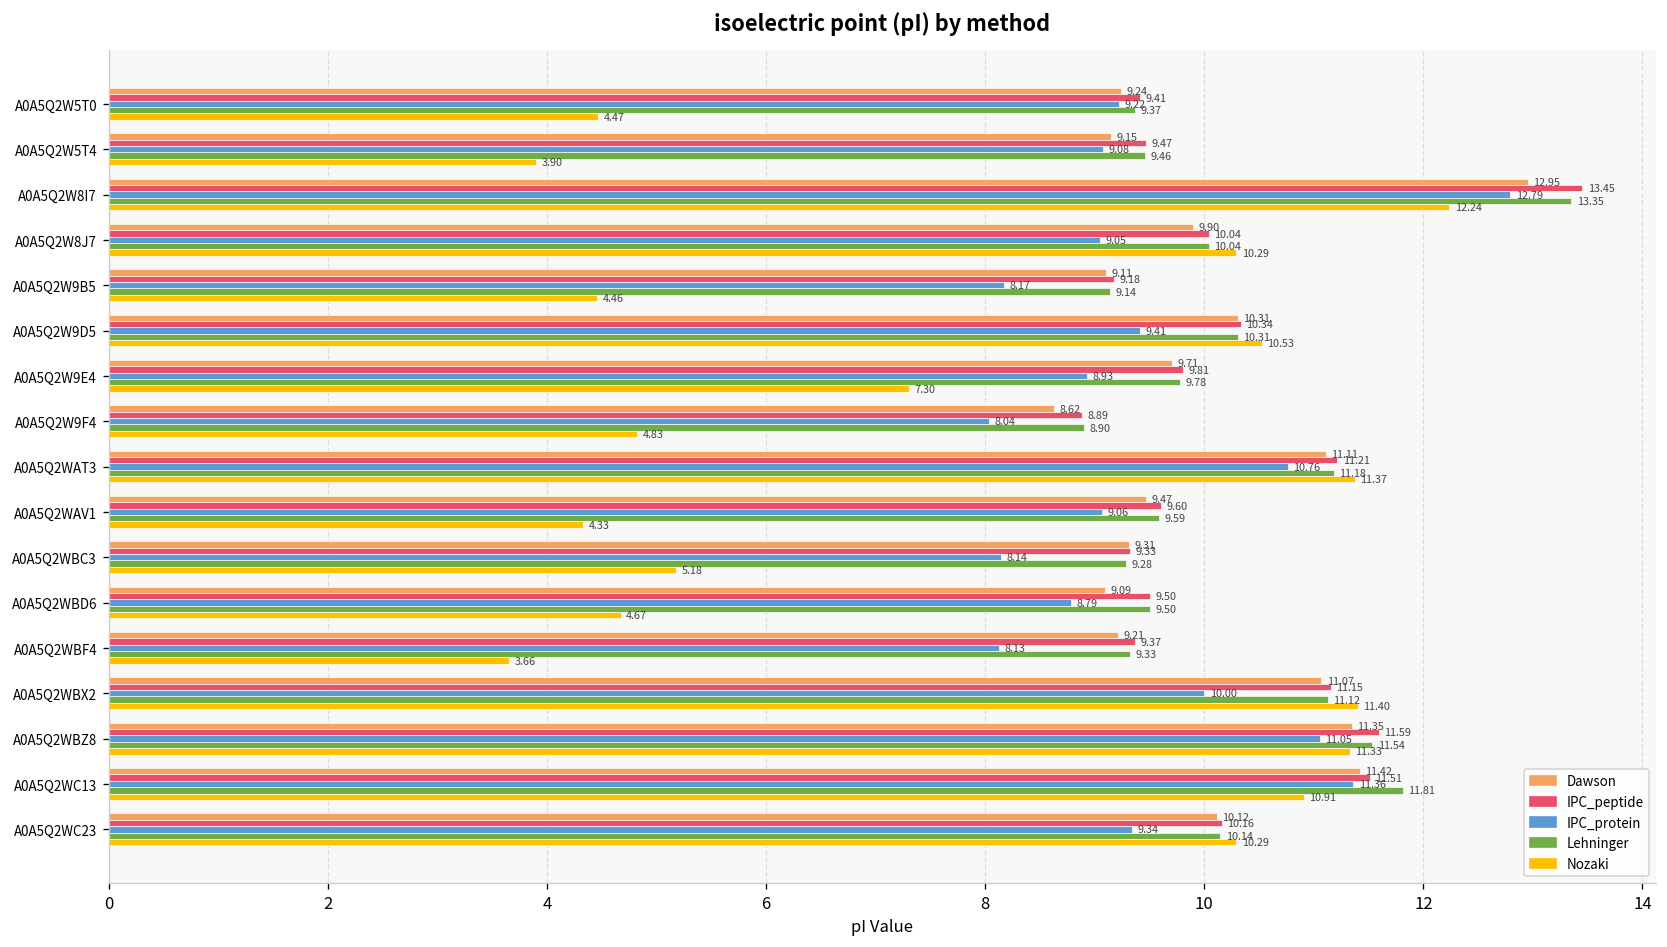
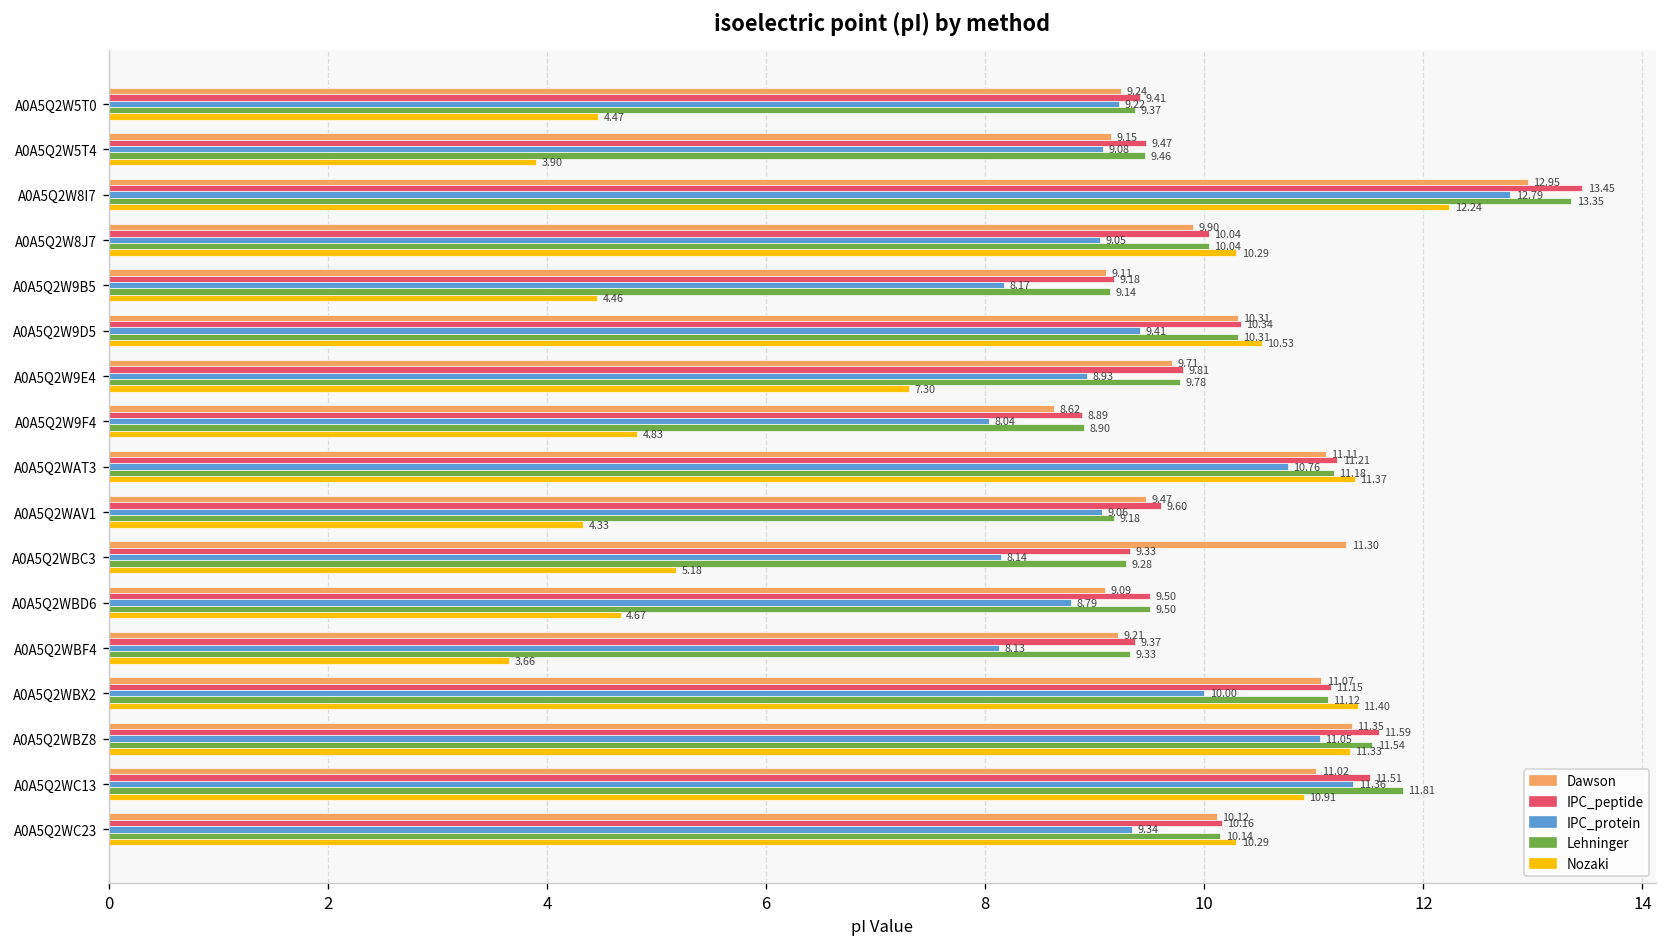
  {
    "Dawson": {
      "A0A5Q2W5T0": 9.24,
      "A0A5Q2W5T4": 9.15,
      "A0A5Q2W8I7": 12.95,
      "A0A5Q2W8J7": 9.90,
      "A0A5Q2W9F4": 8.62,
      "A0A5Q2WAV1": 9.47,
-     "A0A5Q2WBC3": 9.31,
+     "A0A5Q2WBC3": 11.30,
      "A0A5Q2WBD6": 9.09,
      "A0A5Q2WBF4": 9.21,
      "A0A5Q2WBZ8": 11.35,
-     "A0A5Q2WC13": 11.42
+     "A0A5Q2WC13": 11.02
    },
    "IPC_peptide": {
      "A0A5Q2W5T0": 9.41,
      "A0A5Q2W5T4": 9.47,
      "A0A5Q2W8I7": 13.45,
      "A0A5Q2W8J7": 10.04,
      "A0A5Q2W9F4": 8.89,
      "A0A5Q2WAV1": 9.60,
      "A0A5Q2WBC3": 9.33,
      "A0A5Q2WBD6": 9.50,
      "A0A5Q2WBF4": 9.37,
      "A0A5Q2WBZ8": 11.59
    },
    "IPC_protein": {
      "A0A5Q2W5T0": 9.22,
      "A0A5Q2W5T4": 9.08,
      "A0A5Q2W8I7": 12.79,
      "A0A5Q2W8J7": 9.05,
      "A0A5Q2W9B5": 8.17,
      "A0A5Q2W9D5": 9.41,
      "A0A5Q2W9E4": 8.93,
      "A0A5Q2W9F4": 8.04,
      "A0A5Q2WAT3": 10.76,
      "A0A5Q2WBC3": 8.14,
      "A0A5Q2WBD6": 8.79,
      "A0A5Q2WBF4": 8.13,
      "A0A5Q2WBX2": 10.00,
      "A0A5Q2WBZ8": 11.05,
      "A0A5Q2WC23": 9.34
    },
    "Lehninger": {
      "A0A5Q2W5T0": 9.37,
      "A0A5Q2W5T4": 9.46,
      "A0A5Q2W8I7": 13.35,
      "A0A5Q2W8J7": 10.04,
      "A0A5Q2W9B5": 9.14,
      "A0A5Q2W9D5": 10.31,
      "A0A5Q2W9E4": 9.78,
      "A0A5Q2W9F4": 8.90,
      "A0A5Q2WAT3": 11.18,
-     "A0A5Q2WAV1": 9.59,
+     "A0A5Q2WAV1": 9.18,
      "A0A5Q2WBC3": 9.28,
      "A0A5Q2WBD6": 9.50,
      "A0A5Q2WBF4": 9.33,
      "A0A5Q2WBX2": 11.12,
      "A0A5Q2WBZ8": 11.54,
      "A0A5Q2WC13": 11.81
    },
    "Nozaki": {
      "A0A5Q2W5T0": 4.47,
      "A0A5Q2W5T4": 3.90,
      "A0A5Q2W8I7": 12.24,
      "A0A5Q2W8J7": 10.29,
      "A0A5Q2W9B5": 4.46,
      "A0A5Q2W9D5": 10.53,
      "A0A5Q2W9E4": 7.30,
      "A0A5Q2W9F4": 4.83,
      "A0A5Q2WAT3": 11.37,
      "A0A5Q2WAV1": 4.33,
      "A0A5Q2WBC3": 5.18,
      "A0A5Q2WBD6": 4.67,
      "A0A5Q2WBF4": 3.66,
      "A0A5Q2WBX2": 11.40,
      "A0A5Q2WBZ8": 11.33,
      "A0A5Q2WC13": 10.91
    }
  }
